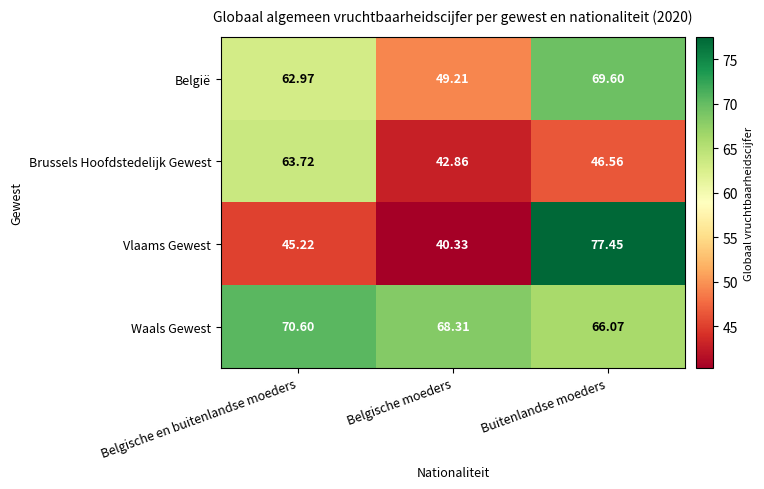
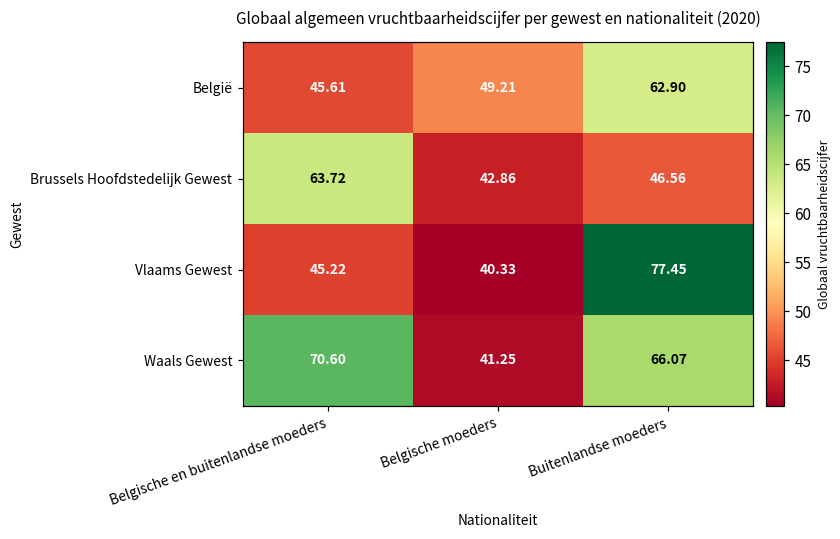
  {
    "België": {
-     "Belgische en buitenlandse moeders": 62.97,
+     "Belgische en buitenlandse moeders": 45.61,
      "Belgische moeders": 49.21,
-     "Buitenlandse moeders": 69.60
+     "Buitenlandse moeders": 62.90
    },
    "Brussels Hoofdstedelijk Gewest": {
      "Belgische en buitenlandse moeders": 63.72,
      "Belgische moeders": 42.86,
      "Buitenlandse moeders": 46.56
    },
    "Vlaams Gewest": {
      "Belgische en buitenlandse moeders": 45.22,
      "Belgische moeders": 40.33,
      "Buitenlandse moeders": 77.45
    },
    "Waals Gewest": {
      "Belgische en buitenlandse moeders": 70.60,
-     "Belgische moeders": 68.31,
+     "Belgische moeders": 41.25,
      "Buitenlandse moeders": 66.07
    }
  }
